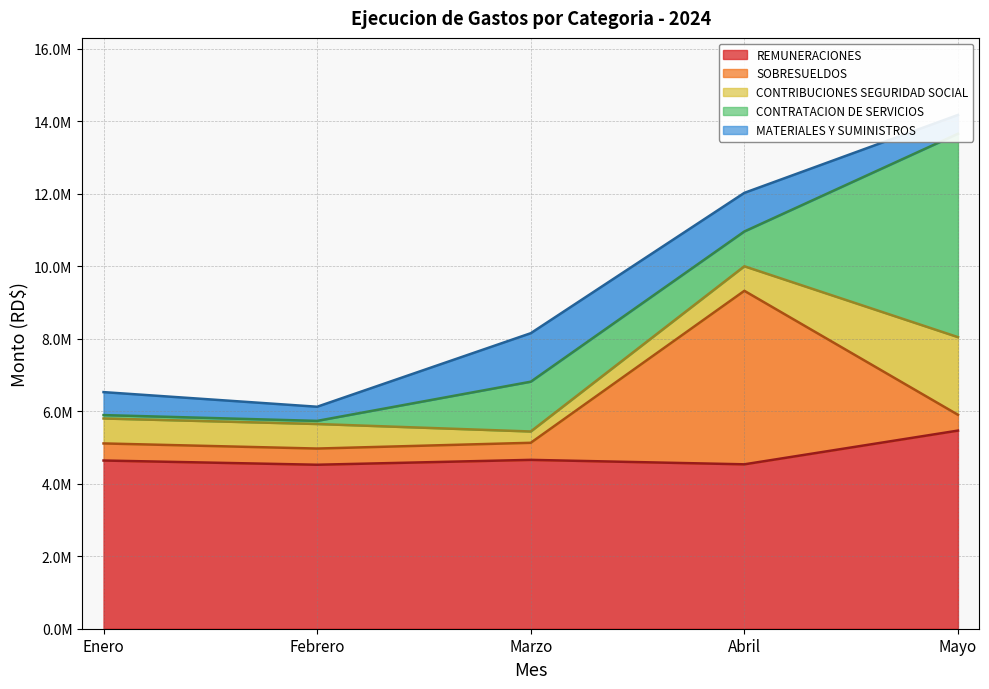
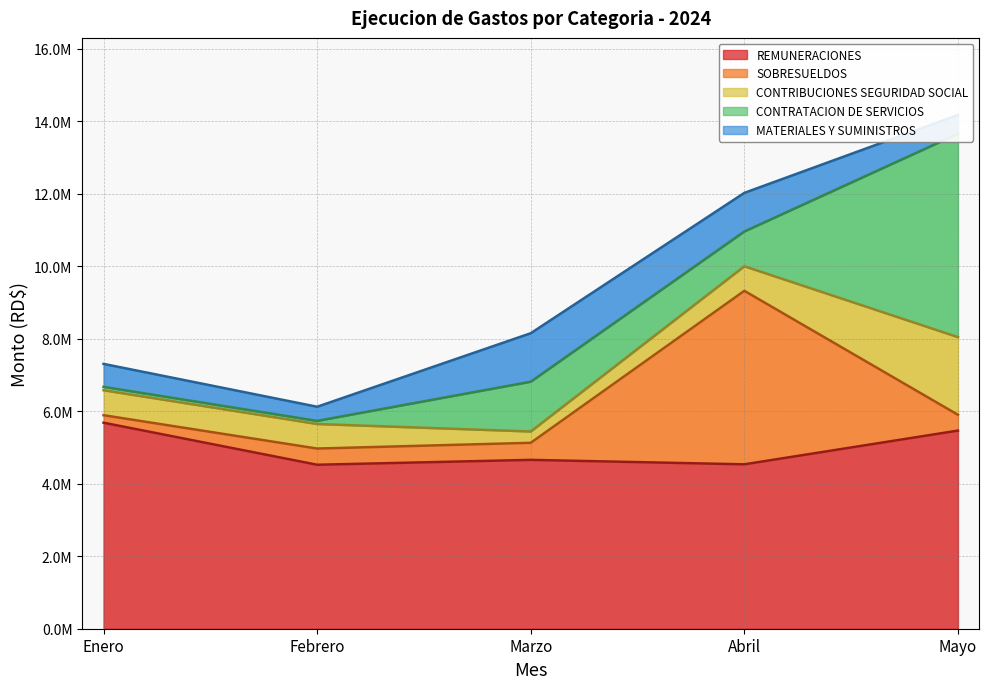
  {
    "REMUNERACIONES": {
-     "Enero": 4600000,
+     "Enero": 5700000,
      "Febrero": 4500000,
      "Marzo": 4700000,
      "Abril": 4500000,
      "Mayo": 5500000
    },
    "SOBRESUELDOS": {
-     "Enero": 500000,
+     "Enero": 200000,
      "Febrero": 400000,
      "Marzo": 500000,
      "Abril": 4800000,
      "Mayo": 400000
    },
    "CONTRIBUCIONES SEGURIDAD SOCIAL": {
      "Enero": 700000,
      "Febrero": 700000,
      "Marzo": 300000,
      "Abril": 700000,
      "Mayo": 2100000
    },
    "CONTRATACION DE SERVICIOS": {
      "Enero": 100000,
      "Febrero": 100000,
      "Marzo": 1400000,
      "Abril": 1000000
    },
    "MATERIALES Y SUMINISTROS": {
      "Enero": 600000,
      "Febrero": 400000,
      "Marzo": 1300000,
      "Abril": 1100000
    }
  }
